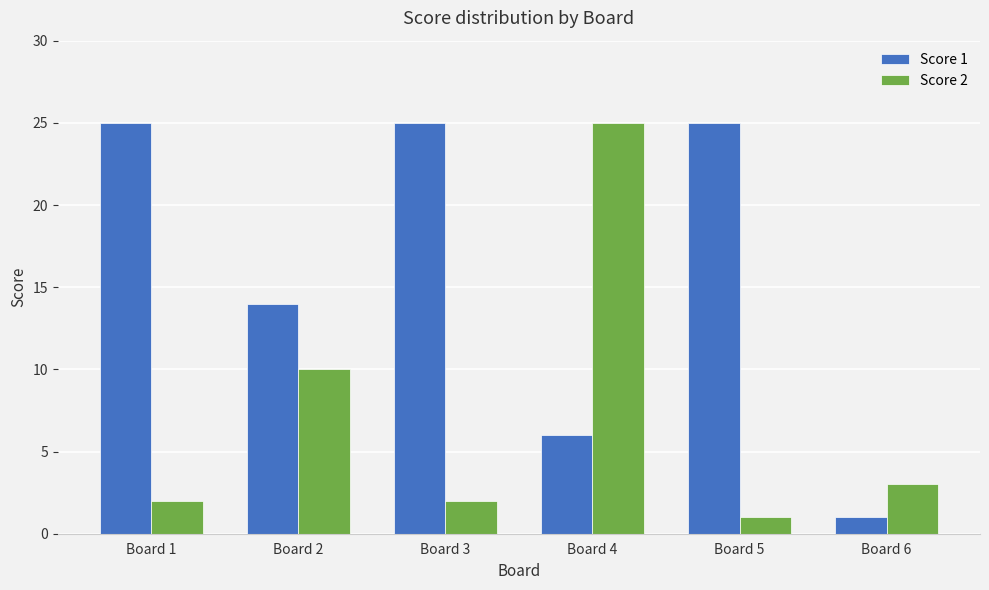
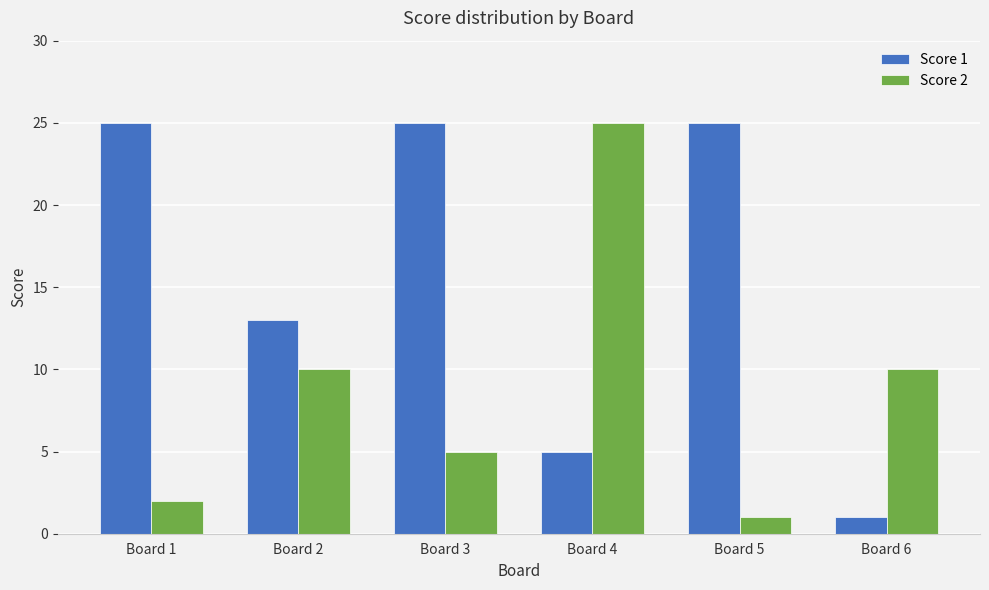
  {
    "Score 1": {
      "Board 1": 25,
-     "Board 2": 14,
+     "Board 2": 13,
      "Board 3": 25,
-     "Board 4": 6,
+     "Board 4": 5,
      "Board 5": 25,
      "Board 6": 1
    },
    "Score 2": {
      "Board 1": 2,
      "Board 2": 10,
-     "Board 3": 2,
+     "Board 3": 5,
      "Board 4": 25,
      "Board 5": 1,
-     "Board 6": 3
+     "Board 6": 10
    }
  }
